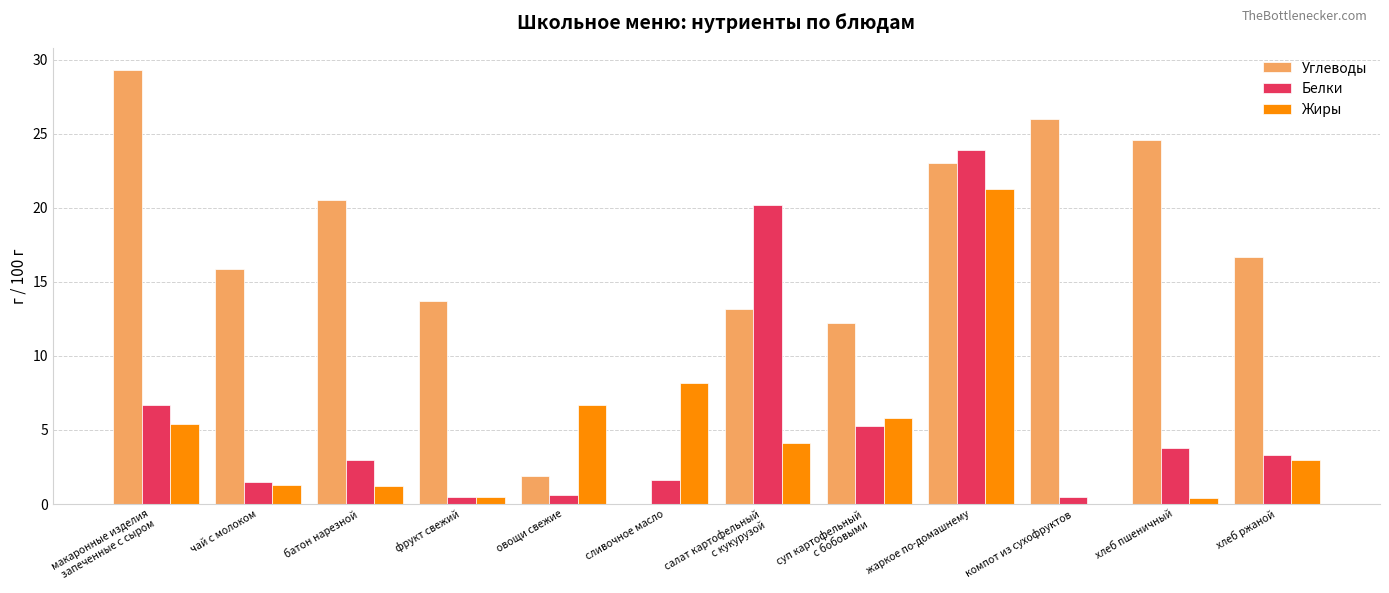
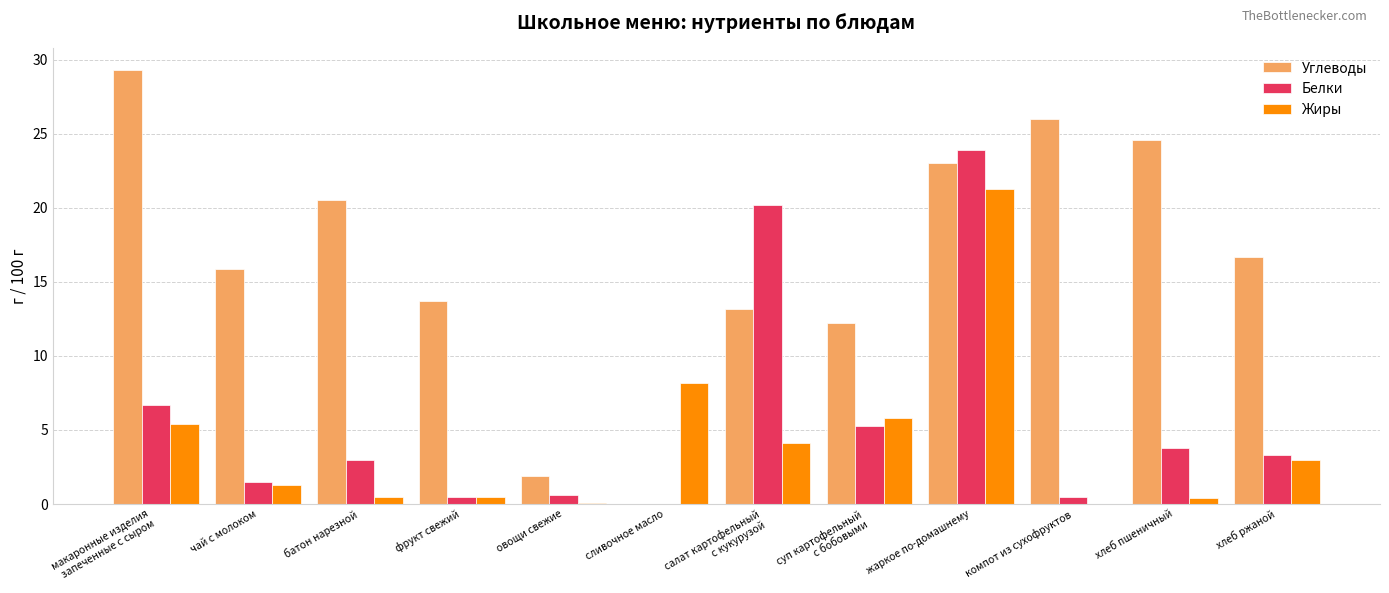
  {
    "Углеводы": {
      "макаронные изделия запеченные с сыром": 29.3,
      "чай с молоком": 15.9,
      "батон нарезной": 20.5,
      "фрукт свежий": 13.7,
      "овощи свежие": 1.9,
      "сливочное масло": 0.0,
      "салат картофельный с кукурузой": 13.2,
      "суп картофельный с бобовыми": 12.2,
      "жаркое по-домашнему": 23.0,
      "компот из сухофруктов": 26.0,
      "хлеб пшеничный": 24.6,
      "хлеб ржаной": 16.7
    },
    "Белки": {
      "макаронные изделия запеченные с сыром": 6.7,
      "чай с молоком": 1.5,
      "батон нарезной": 3.0,
      "фрукт свежий": 0.5,
      "овощи свежие": 0.6,
-     "сливочное масло": 1.6,
+     "сливочное масло": 0.0,
      "салат картофельный с кукурузой": 20.2,
      "суп картофельный с бобовыми": 5.3,
      "жаркое по-домашнему": 23.9,
      "компот из сухофруктов": 0.5,
      "хлеб пшеничный": 3.8,
      "хлеб ржаной": 3.3
    },
    "Жиры": {
      "макаронные изделия запеченные с сыром": 5.4,
      "чай с молоком": 1.3,
-     "батон нарезной": 1.2,
+     "батон нарезной": 0.5,
      "фрукт свежий": 0.5,
-     "овощи свежие": 6.7,
+     "овощи свежие": 0.1,
      "сливочное масло": 8.2,
      "салат картофельный с кукурузой": 4.1,
      "суп картофельный с бобовыми": 5.8,
      "жаркое по-домашнему": 21.3,
      "компот из сухофруктов": 0.0,
      "хлеб пшеничный": 0.4,
      "хлеб ржаной": 3.0
    }
  }
